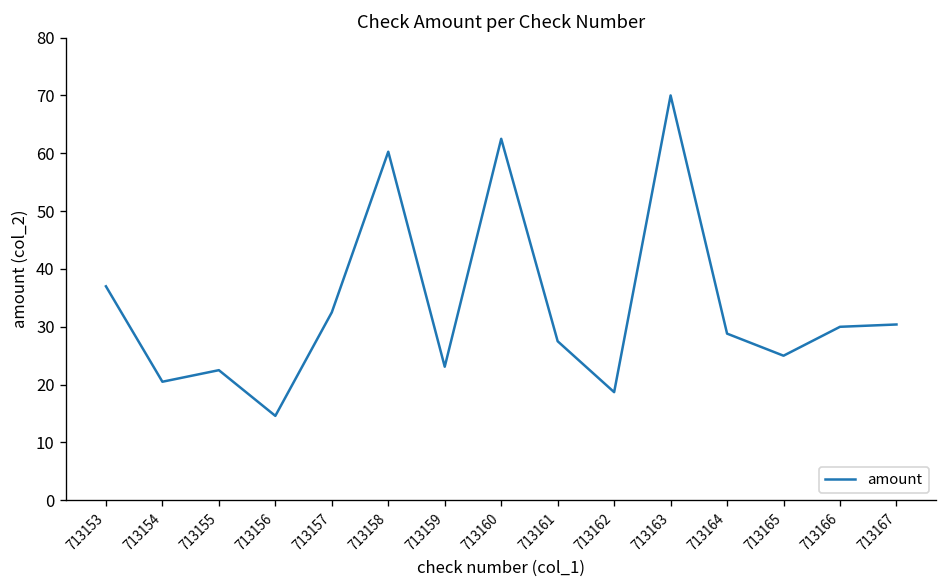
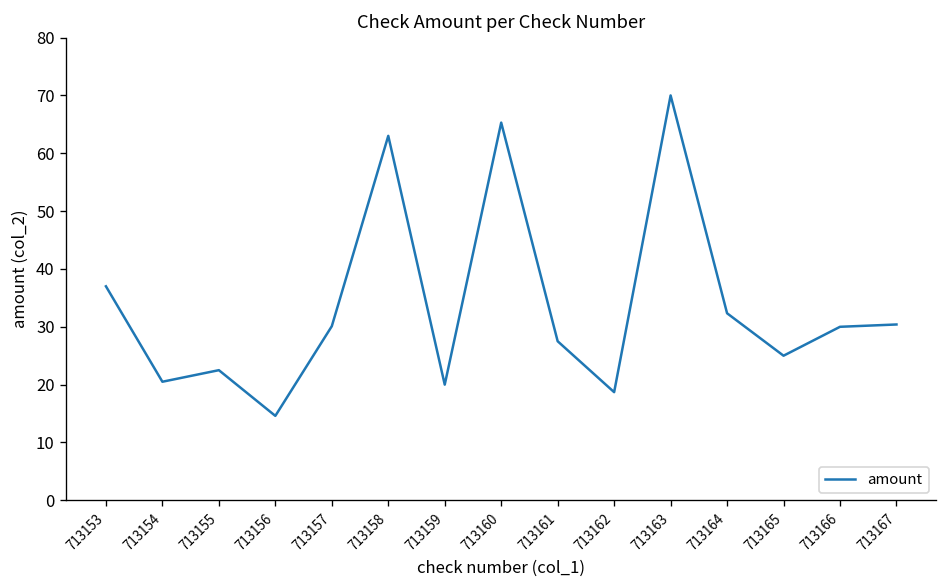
  {
    "713153": 37,
    "713154": 21,
    "713155": 23,
    "713156": 15,
-   "713157": 33,
-   "713158": 60,
-   "713159": 23,
-   "713160": 63,
+   "713157": 30,
+   "713158": 63,
+   "713159": 20,
+   "713160": 65,
    "713161": 28,
    "713162": 19,
    "713163": 70,
-   "713164": 29,
+   "713164": 32,
    "713165": 25,
    "713166": 30,
    "713167": 30
  }
